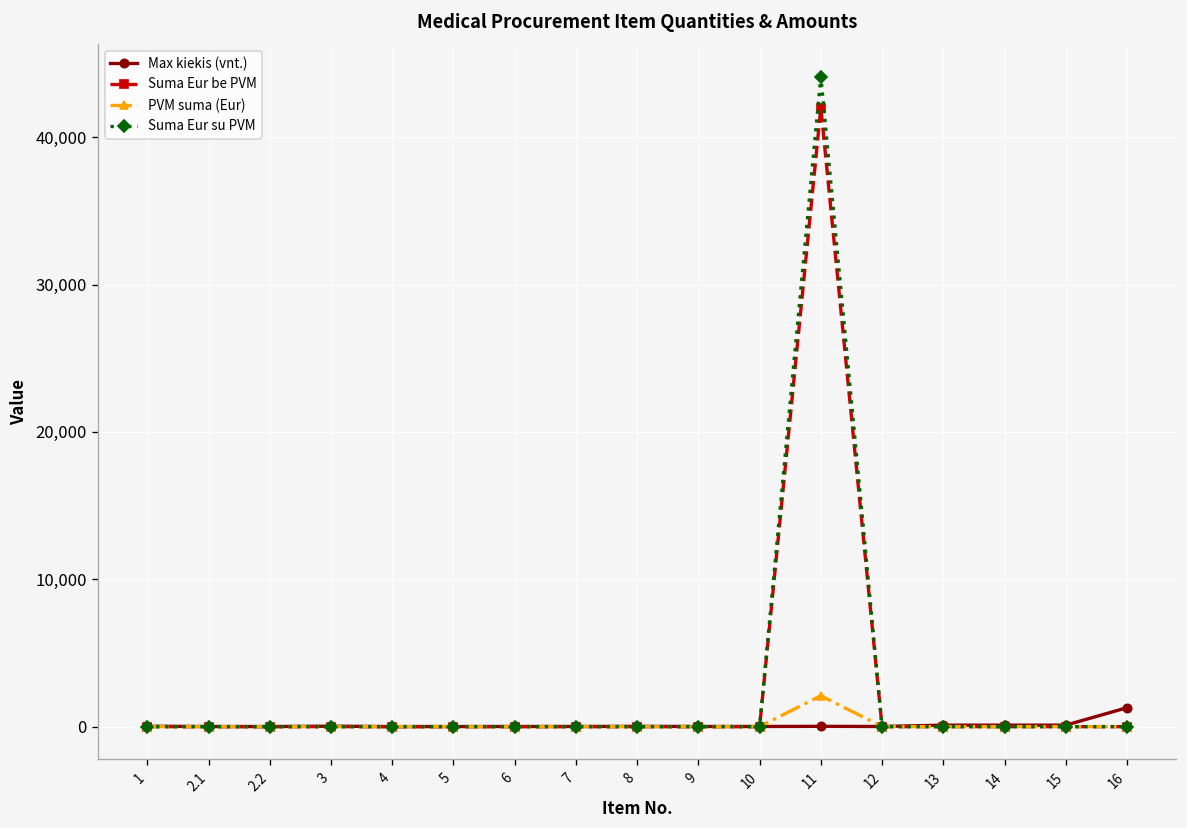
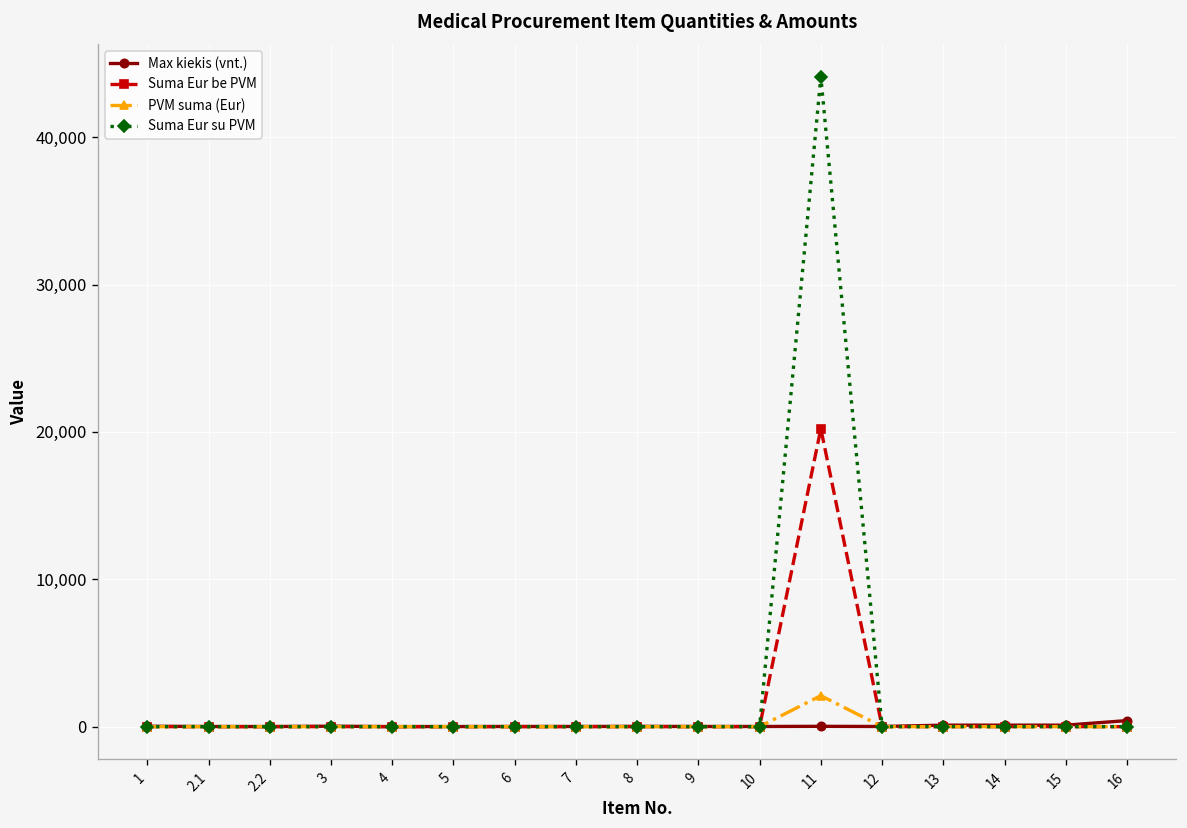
  {
    "Max kiekis (vnt.)": {
      "11": "0",
-     "16": "1,300"
+     "16": "400"
    },
    "Suma Eur be PVM": {
-     "11": "42,000"
+     "11": "20,200"
    },
    "PVM suma (Eur)": {
      "11": "2,100"
    },
    "Suma Eur su PVM": {
      "11": "44,100"
    }
  }
